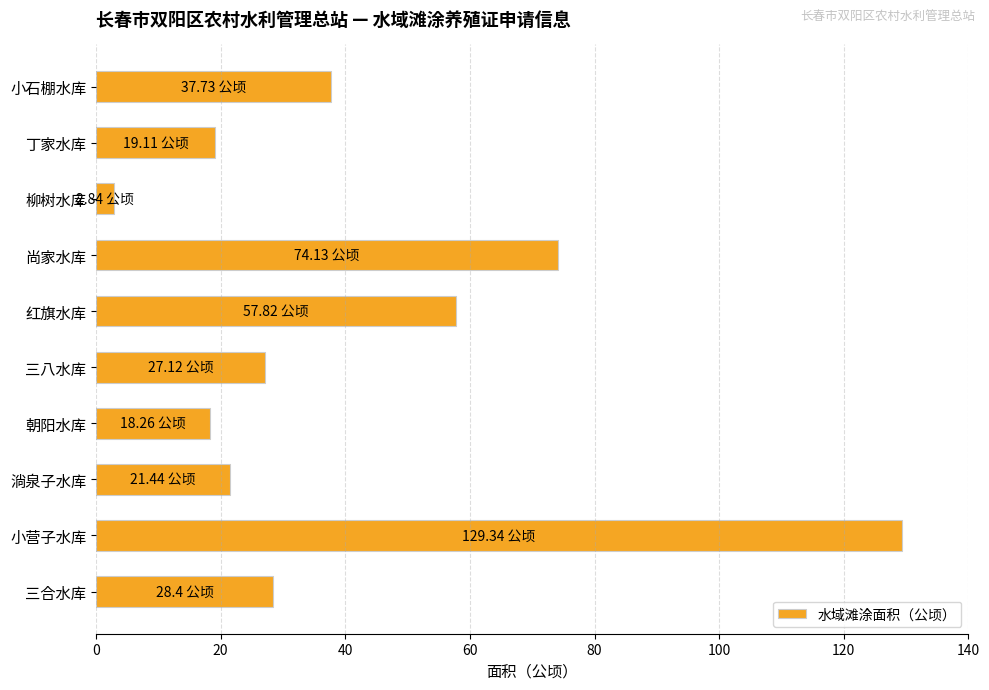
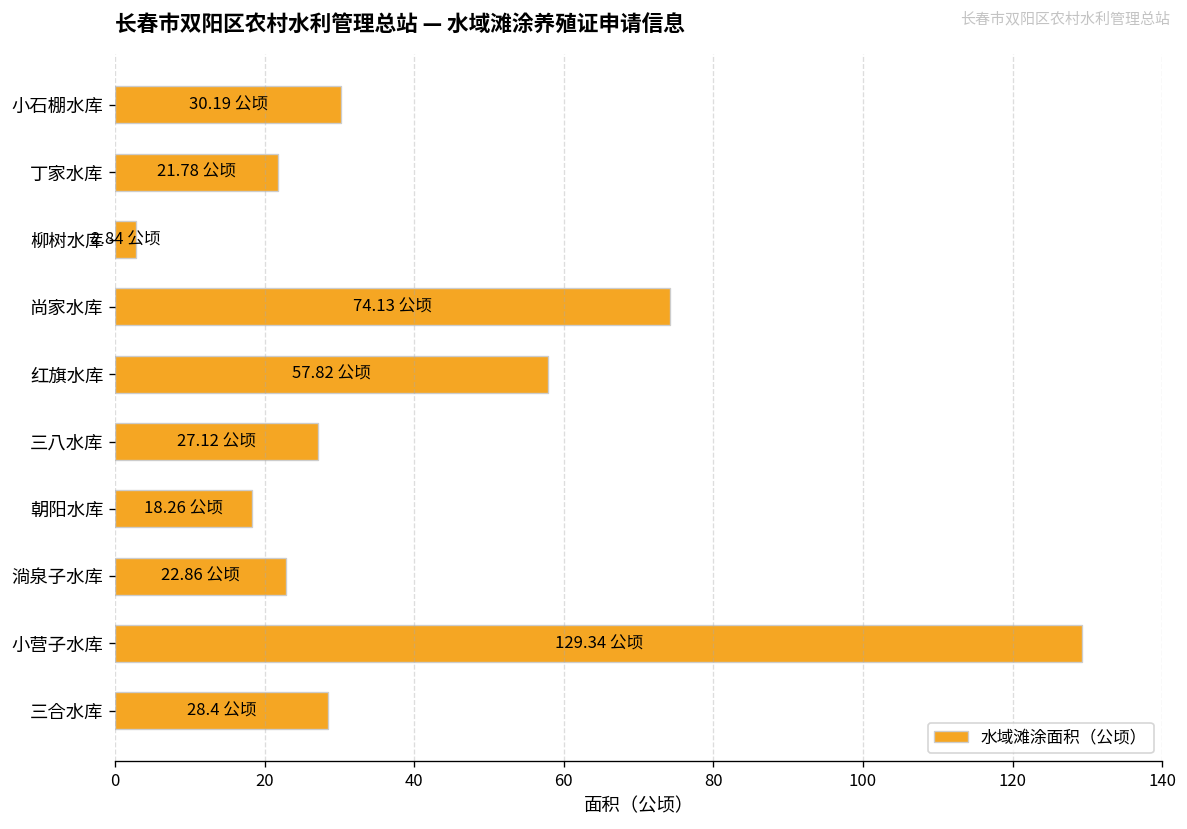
  {
-   "小石棚水库": 37.73,
-   "丁家水库": 19.11,
+   "小石棚水库": 30.19,
+   "丁家水库": 21.78,
    "柳树水库": 2.84,
    "尚家水库": 74.13,
    "红旗水库": 57.82,
    "三八水库": 27.12,
    "朝阳水库": 18.26,
-   "淌泉子水库": 21.44,
+   "淌泉子水库": 22.86,
    "小营子水库": 129.34,
    "三合水库": 28.4
  }
